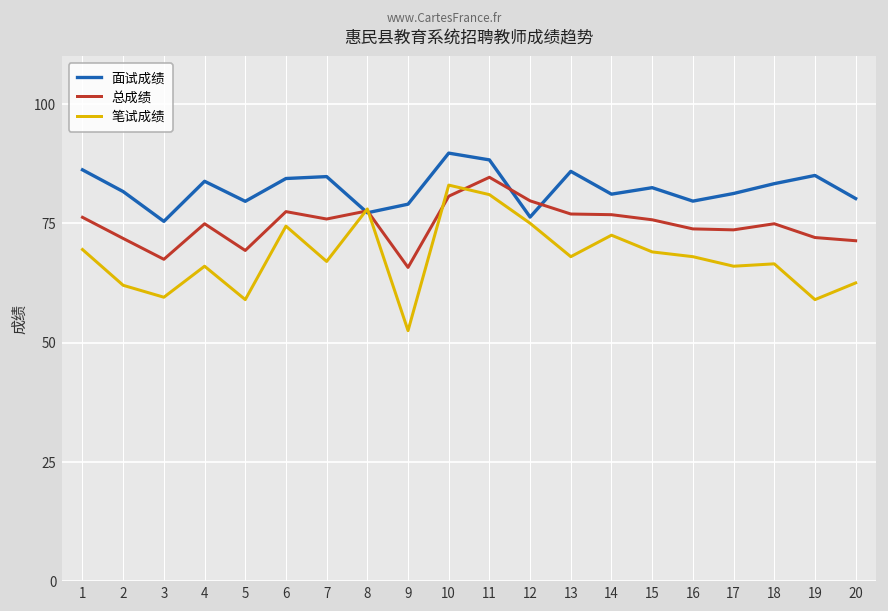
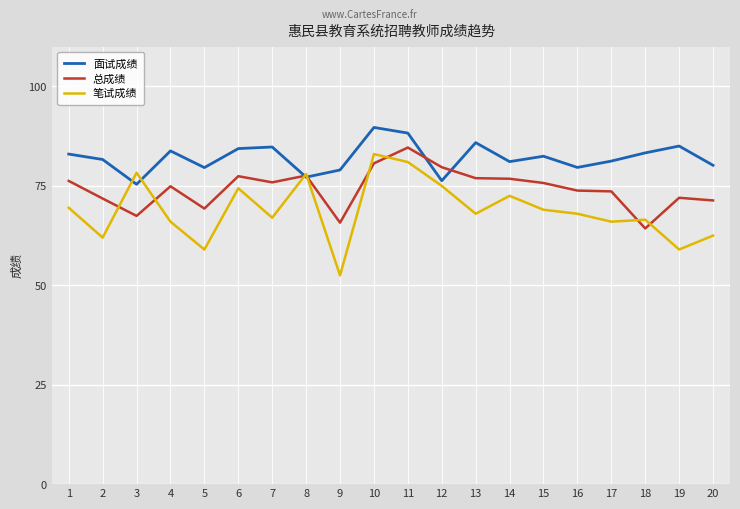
  {
    "面试成绩": {
-     "1": 86,
+     "1": 83,
      "2": 82,
      "3": 75,
      "4": 84,
      "5": 80,
      "6": 84,
      "7": 85,
      "9": 79,
      "10": 90,
      "11": 88,
      "12": 76,
      "13": 86,
      "14": 81,
      "15": 82,
      "16": 80,
      "17": 81,
      "18": 83,
      "19": 85,
      "20": 80
    },
    "总成绩": {
      "1": 76,
      "2": 72,
      "3": 67,
      "4": 75,
      "5": 69,
      "6": 77,
      "7": 76,
      "9": 66,
      "10": 81,
      "11": 85,
      "12": 80,
      "13": 77,
      "14": 77,
      "15": 76,
      "16": 74,
      "17": 74,
-     "18": 75,
+     "18": 64,
      "19": 72,
      "20": 71
    },
    "笔试成绩": {
      "1": 70,
      "2": 62,
-     "3": 60,
+     "3": 78,
      "4": 66,
      "5": 59,
      "6": 74,
      "7": 67,
      "9": 53,
      "10": 83,
      "11": 81,
      "12": 75,
      "13": 68,
      "14": 73,
      "15": 69,
      "16": 68,
      "17": 66,
      "18": 67,
      "19": 59,
      "20": 63
    }
  }
